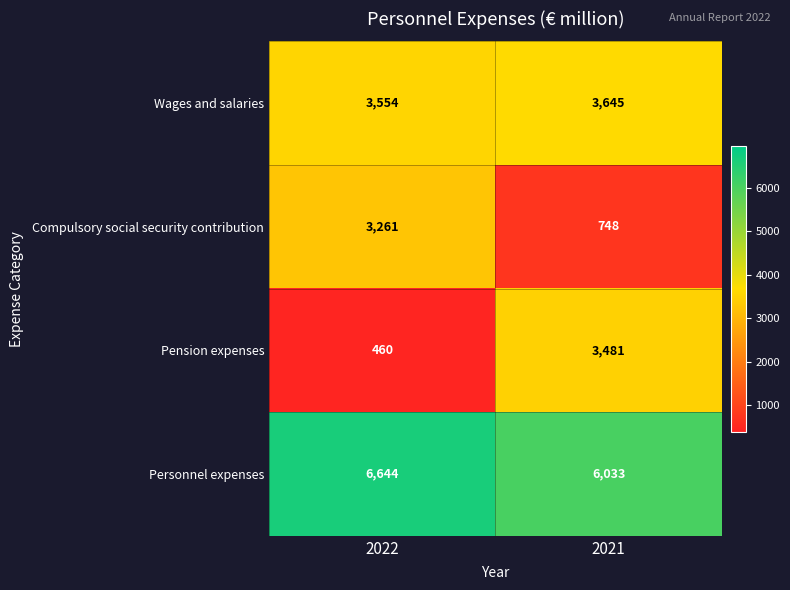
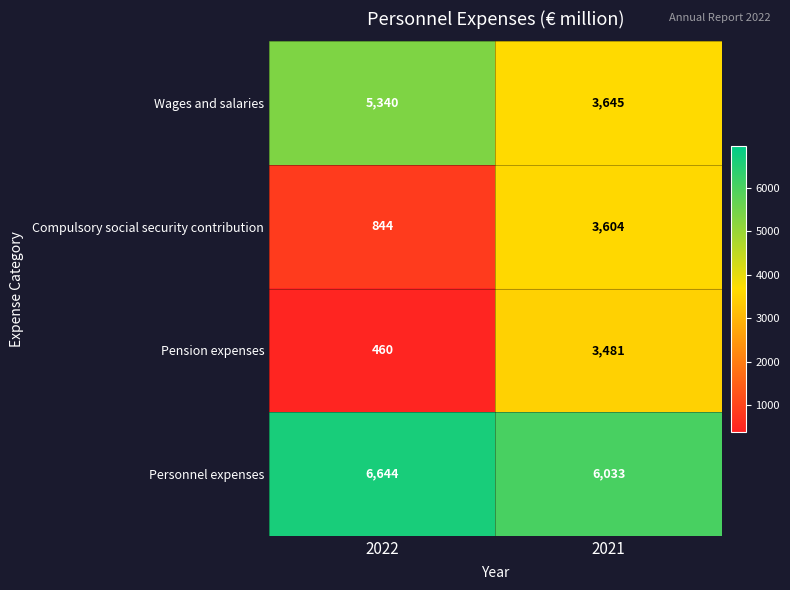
  {
    "Wages and salaries": {
-     "2022": "3,554",
+     "2022": "5,340",
      "2021": "3,645"
    },
    "Compulsory social security contribution": {
-     "2022": "3,261",
-     "2021": "748"
+     "2022": "844",
+     "2021": "3,604"
    },
    "Pension expenses": {
      "2022": "460",
      "2021": "3,481"
    },
    "Personnel expenses": {
      "2022": "6,644",
      "2021": "6,033"
    }
  }
